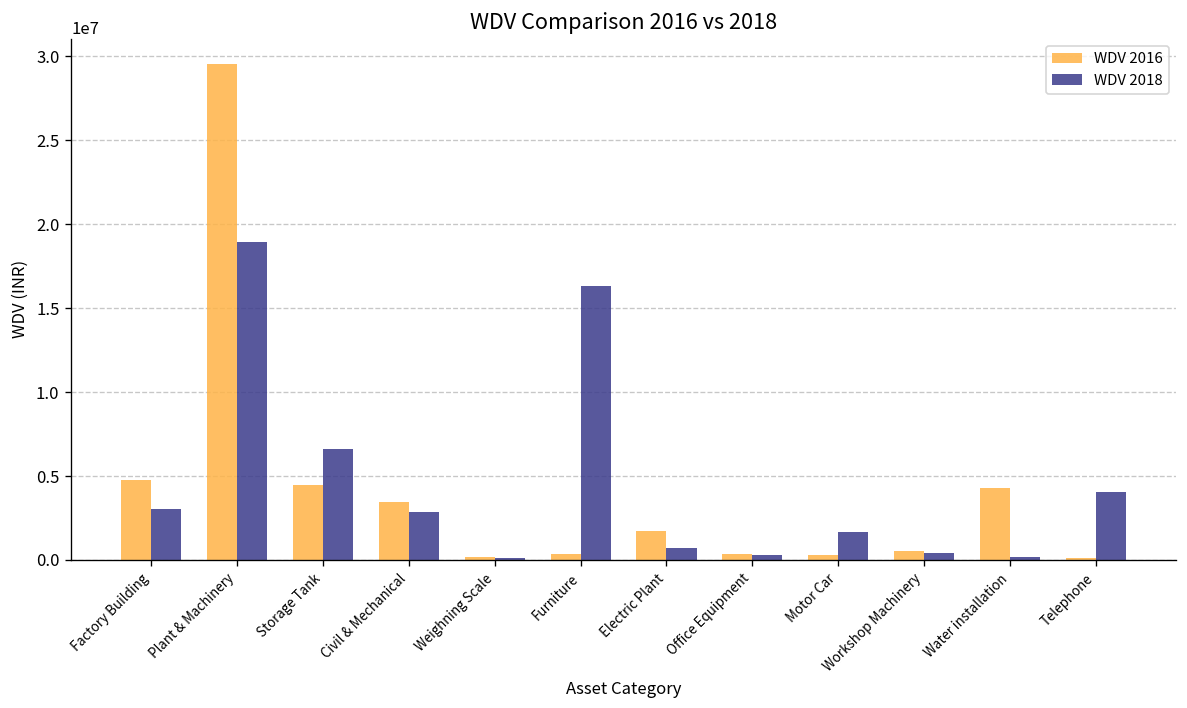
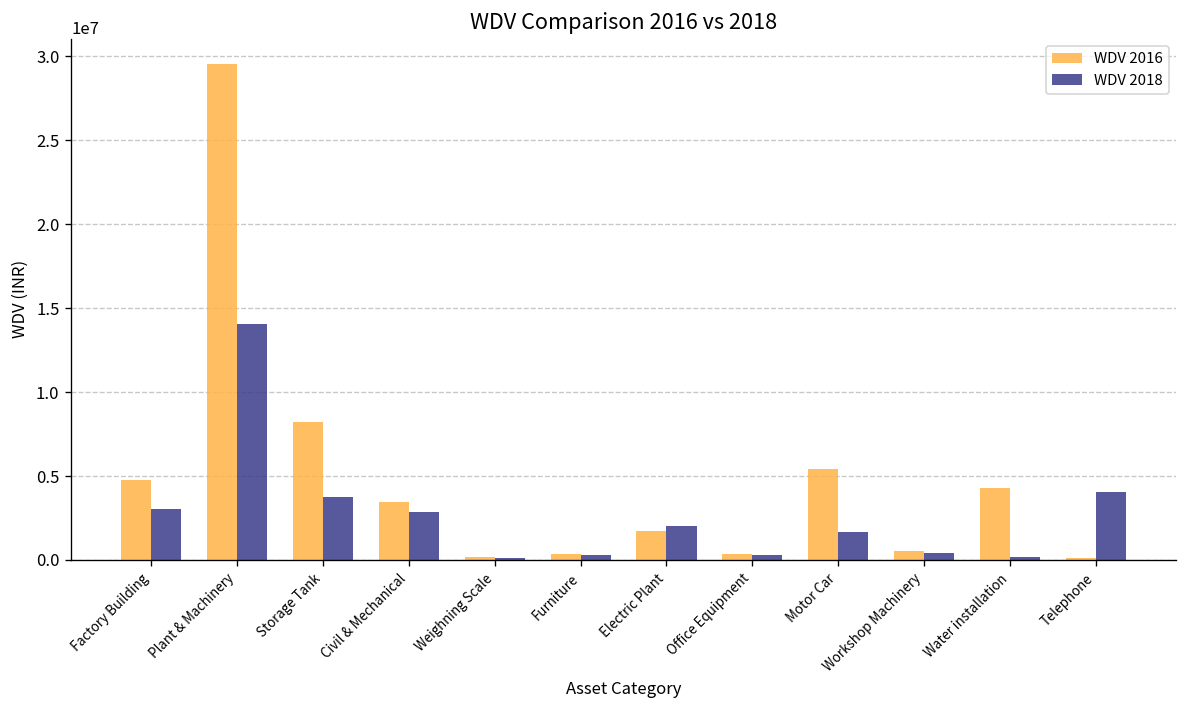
  {
    "WDV 2016": {
      "Factory Building": 4800000,
      "Plant & Machinery": 29600000,
-     "Storage Tank": 4500000,
+     "Storage Tank": 8200000,
      "Civil & Mechanical": 3400000,
      "Furniture": 400000,
      "Electric Plant": 1700000,
      "Office Equipment": 400000,
-     "Motor Car": 300000,
+     "Motor Car": 5400000,
      "Workshop Machinery": 500000,
      "Water installation": 4300000
    },
    "WDV 2018": {
      "Factory Building": 3000000,
-     "Plant & Machinery": 18900000,
-     "Storage Tank": 6600000,
+     "Plant & Machinery": 14000000,
+     "Storage Tank": 3800000,
      "Civil & Mechanical": 2800000,
-     "Furniture": 16300000,
-     "Electric Plant": 700000,
+     "Furniture": 300000,
+     "Electric Plant": 2000000,
      "Office Equipment": 300000,
      "Motor Car": 1700000,
      "Workshop Machinery": 400000,
      "Water installation": 200000,
      "Telephone": 4000000
    }
  }
